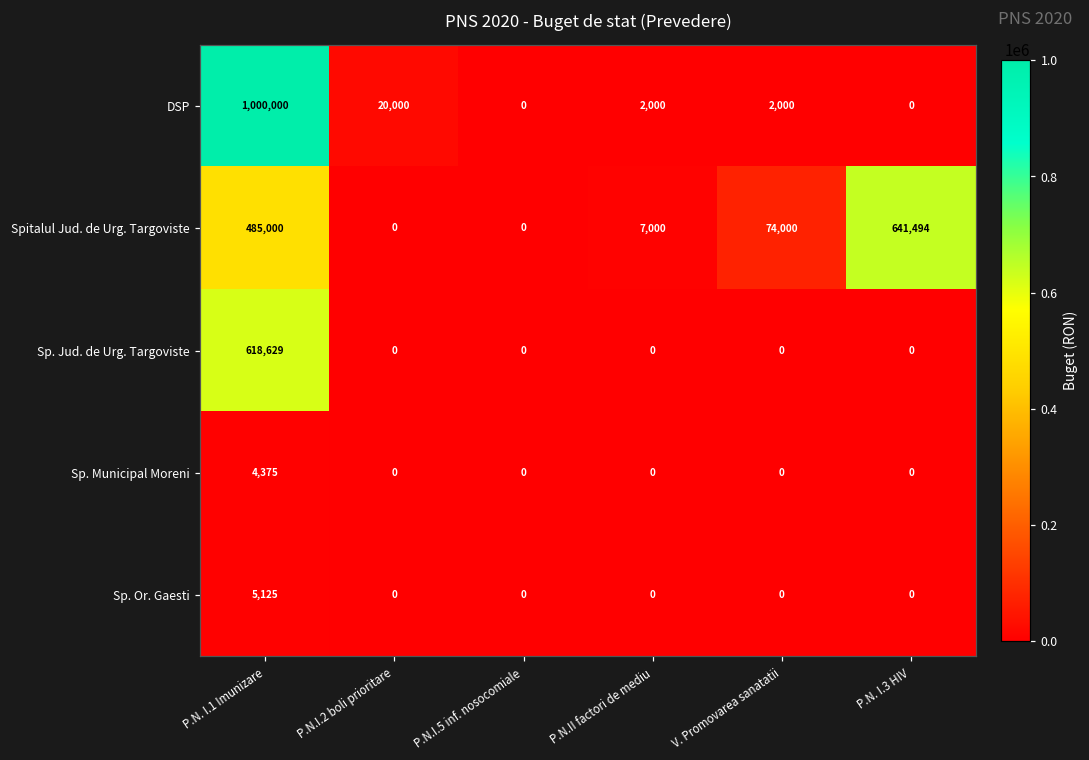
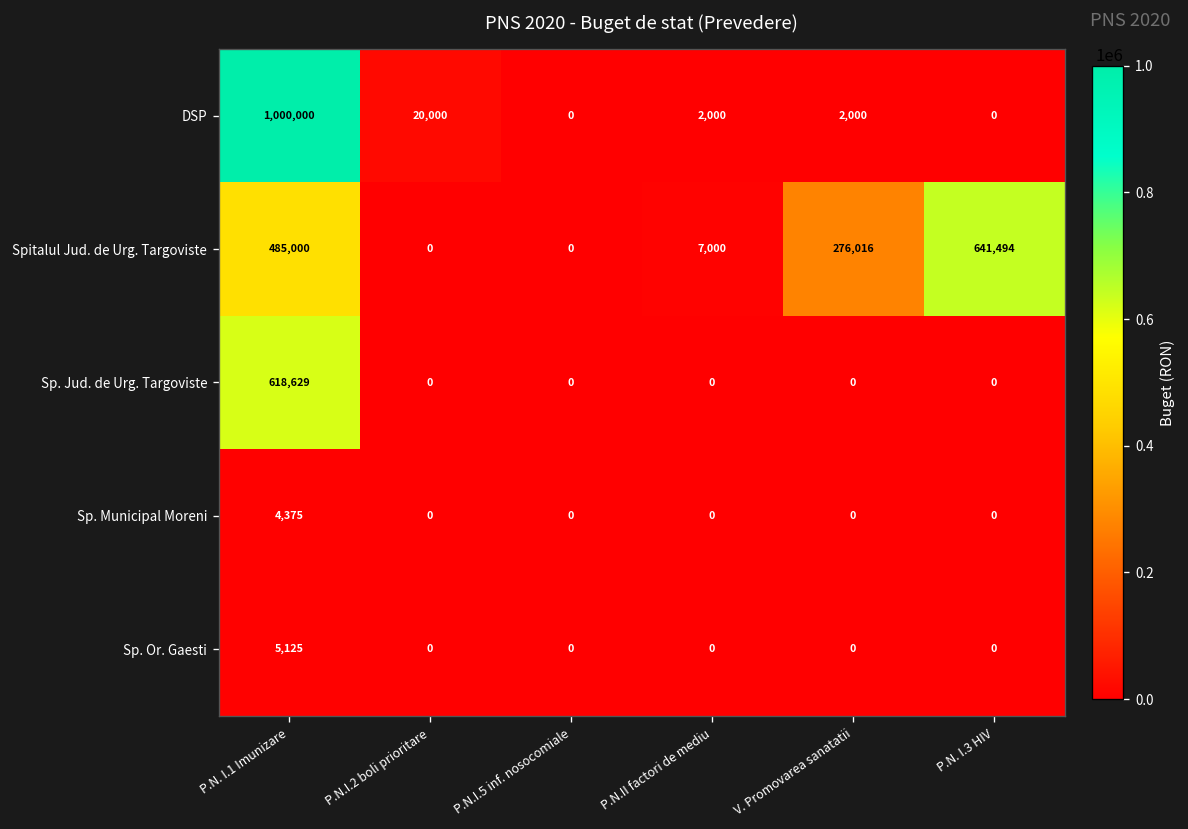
  {
    "DSP": {
      "P.N. I.1 Imunizare": "1,000,000",
      "P.N.I.2 boli prioritare": "20,000",
      "P.N.I.5 inf. nosocomiale": "0",
      "P.N.II factori de mediu": "2,000",
      "V. Promovarea sanatatii": "2,000",
      "P.N. I.3 HIV": "0"
    },
    "Spitalul Jud. de Urg. Targoviste": {
      "P.N. I.1 Imunizare": "485,000",
      "P.N.I.2 boli prioritare": "0",
      "P.N.I.5 inf. nosocomiale": "0",
      "P.N.II factori de mediu": "7,000",
-     "V. Promovarea sanatatii": "74,000",
+     "V. Promovarea sanatatii": "276,016",
      "P.N. I.3 HIV": "641,494"
    },
    "Sp. Jud. de Urg. Targoviste": {
      "P.N. I.1 Imunizare": "618,629",
      "P.N.I.2 boli prioritare": "0",
      "P.N.I.5 inf. nosocomiale": "0",
      "P.N.II factori de mediu": "0",
      "V. Promovarea sanatatii": "0",
      "P.N. I.3 HIV": "0"
    },
    "Sp. Municipal Moreni": {
      "P.N. I.1 Imunizare": "4,375",
      "P.N.I.2 boli prioritare": "0",
      "P.N.I.5 inf. nosocomiale": "0",
      "P.N.II factori de mediu": "0",
      "V. Promovarea sanatatii": "0",
      "P.N. I.3 HIV": "0"
    },
    "Sp. Or. Gaesti": {
      "P.N. I.1 Imunizare": "5,125",
      "P.N.I.2 boli prioritare": "0",
      "P.N.I.5 inf. nosocomiale": "0",
      "P.N.II factori de mediu": "0",
      "V. Promovarea sanatatii": "0",
      "P.N. I.3 HIV": "0"
    }
  }
